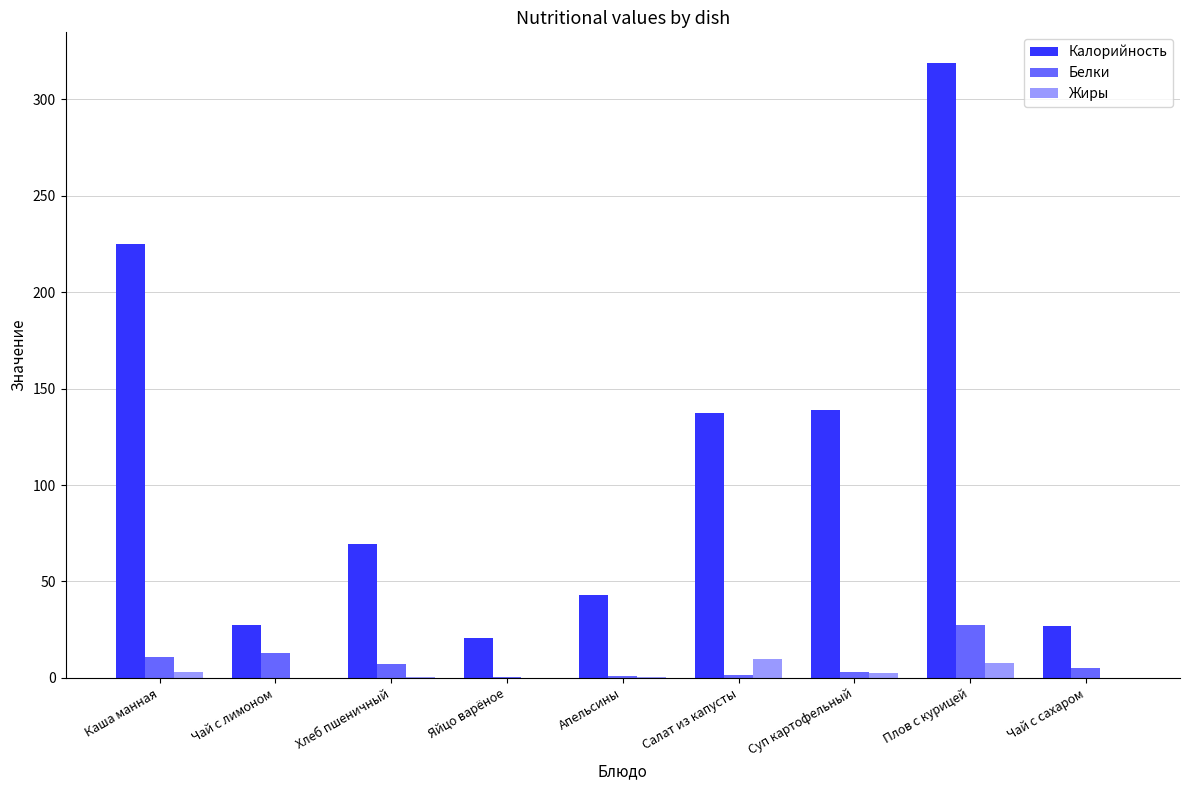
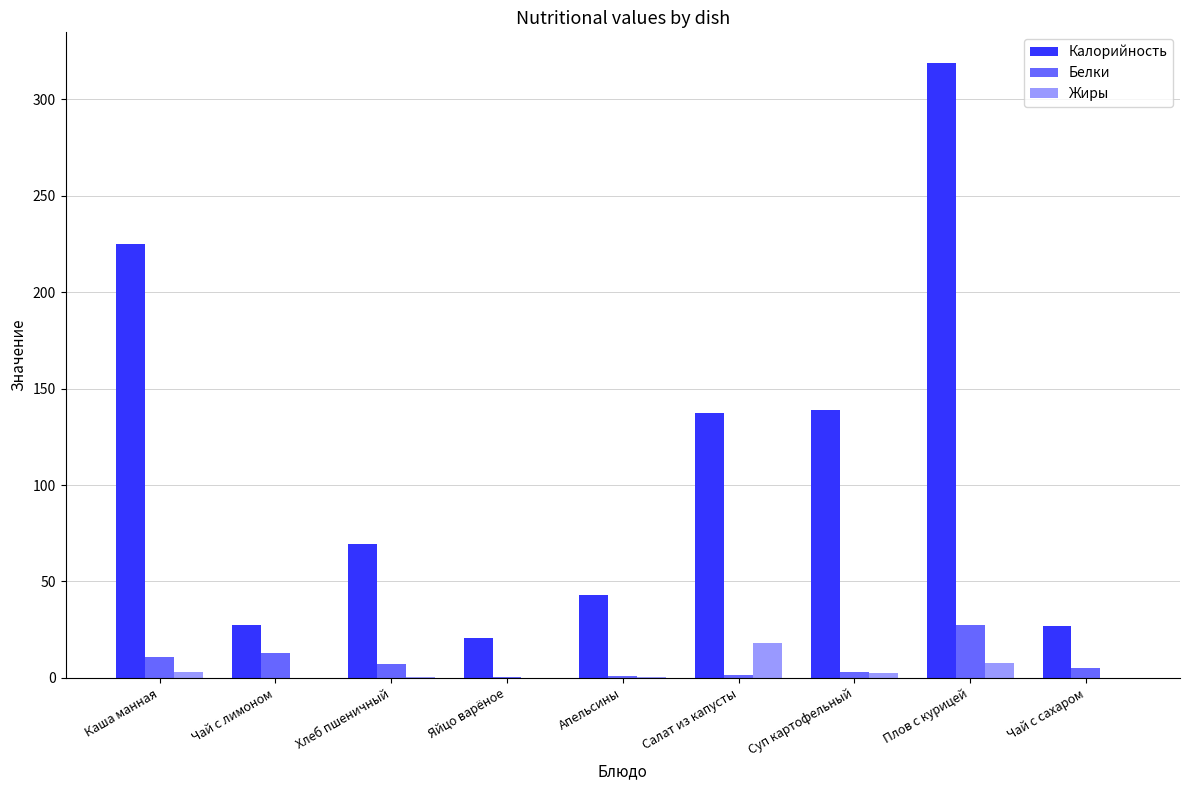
  {
    "Калорийность": {
      "Каша манная": 225,
      "Чай с лимоном": 28,
      "Хлеб пшеничный": 69,
      "Яйцо варёное": 21,
      "Апельсины": 43,
      "Салат из капусты": 137,
      "Суп картофельный": 139,
      "Плов с курицей": 319,
      "Чай с сахаром": 27
    },
    "Белки": {
      "Каша манная": 11,
      "Чай с лимоном": 13,
      "Хлеб пшеничный": 7,
      "Салат из капусты": 2,
      "Суп картофельный": 3,
      "Плов с курицей": 27,
      "Чай с сахаром": 5
    },
    "Жиры": {
      "Каша манная": 3,
      "Чай с лимоном": 0,
-     "Салат из капусты": 10,
+     "Салат из капусты": 18,
      "Суп картофельный": 2,
      "Плов с курицей": 8,
      "Чай с сахаром": 0
    }
  }
